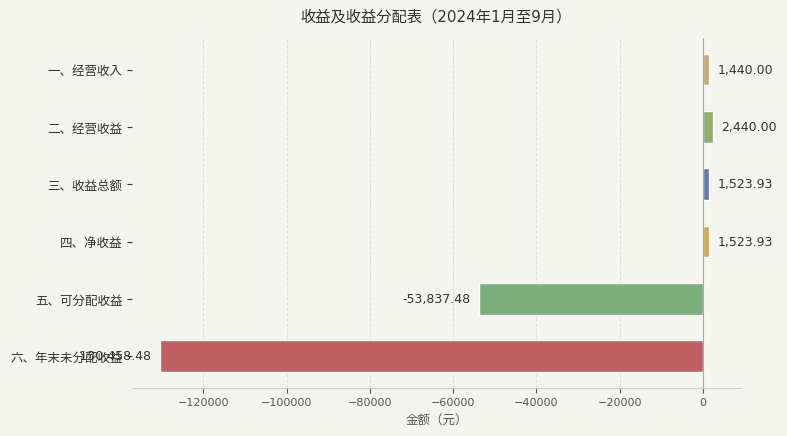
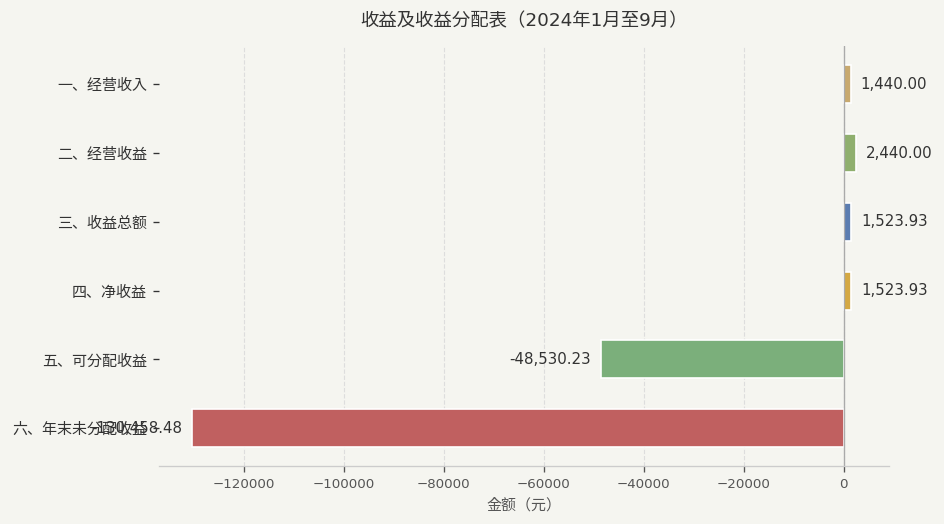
  {
    "一、经营收入": "1,440.00",
    "二、经营收益": "2,440.00",
    "三、收益总额": "1,523.93",
    "四、净收益": "1,523.93",
-   "五、可分配收益": "-53,837.48",
+   "五、可分配收益": "-48,530.23",
    "六、年末未分配收益": "-130,458.48"
  }
